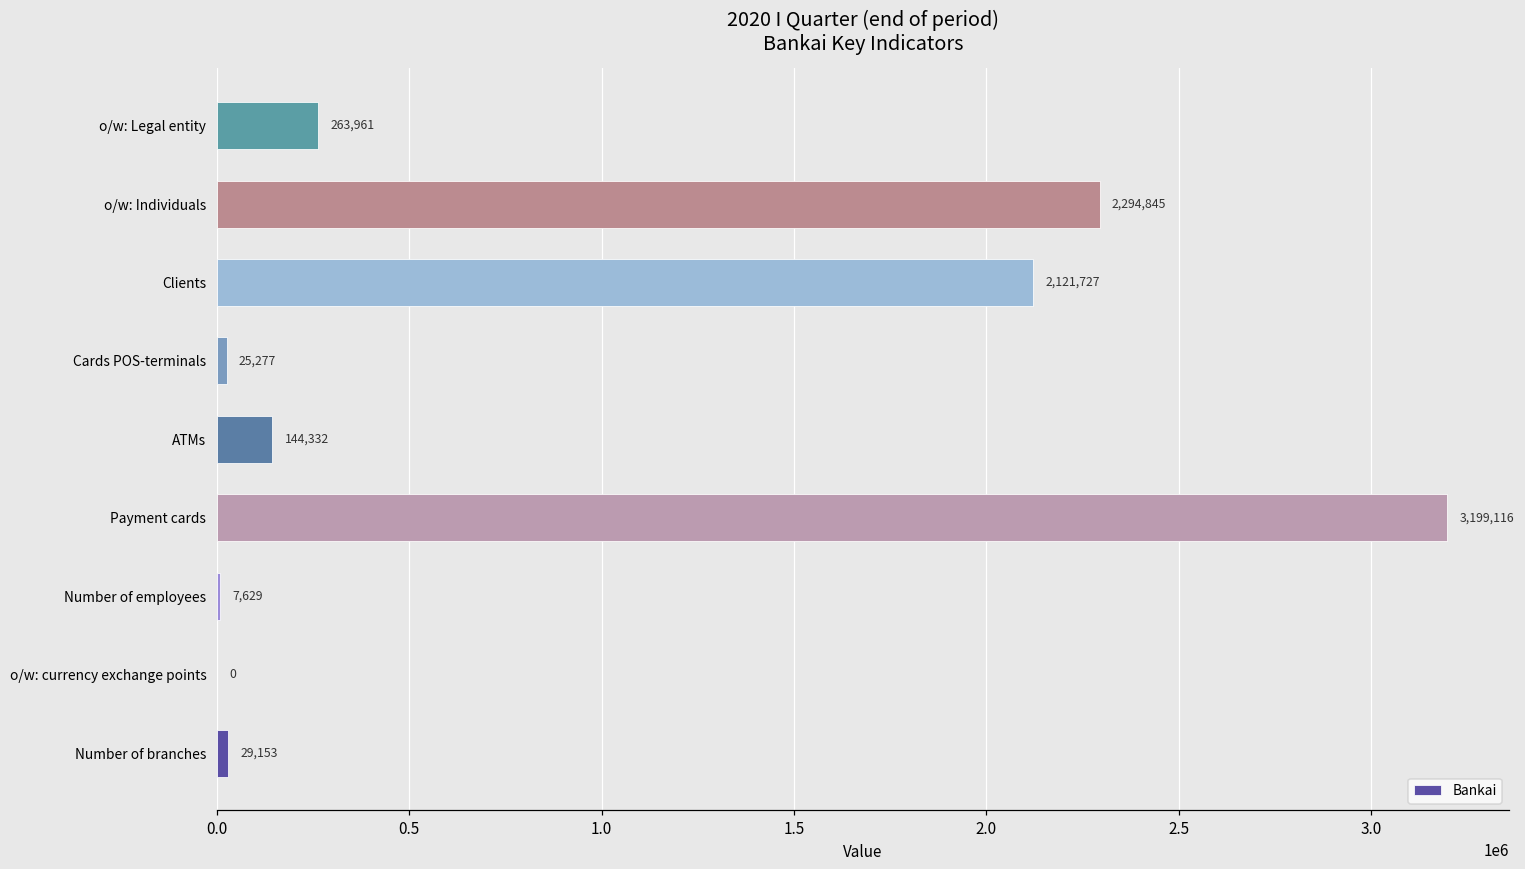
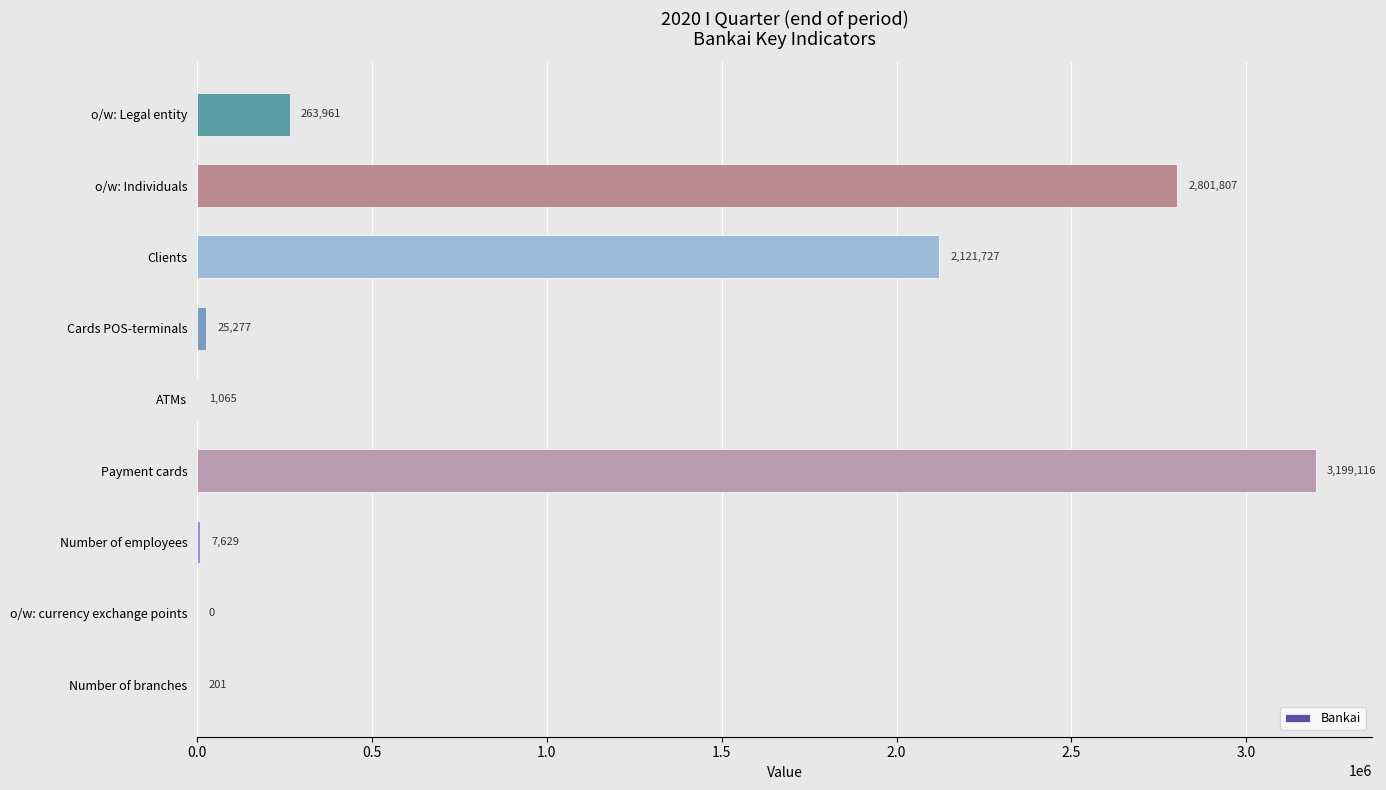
  {
    "o/w: Legal entity": "263,961",
-   "o/w: Individuals": "2,294,845",
+   "o/w: Individuals": "2,801,807",
    "Clients": "2,121,727",
    "Cards POS-terminals": "25,277",
-   "ATMs": "144,332",
+   "ATMs": "1,065",
    "Payment cards": "3,199,116",
    "Number of employees": "7,629",
    "o/w: currency exchange points": "0",
-   "Number of branches": "29,153"
+   "Number of branches": "201"
  }
